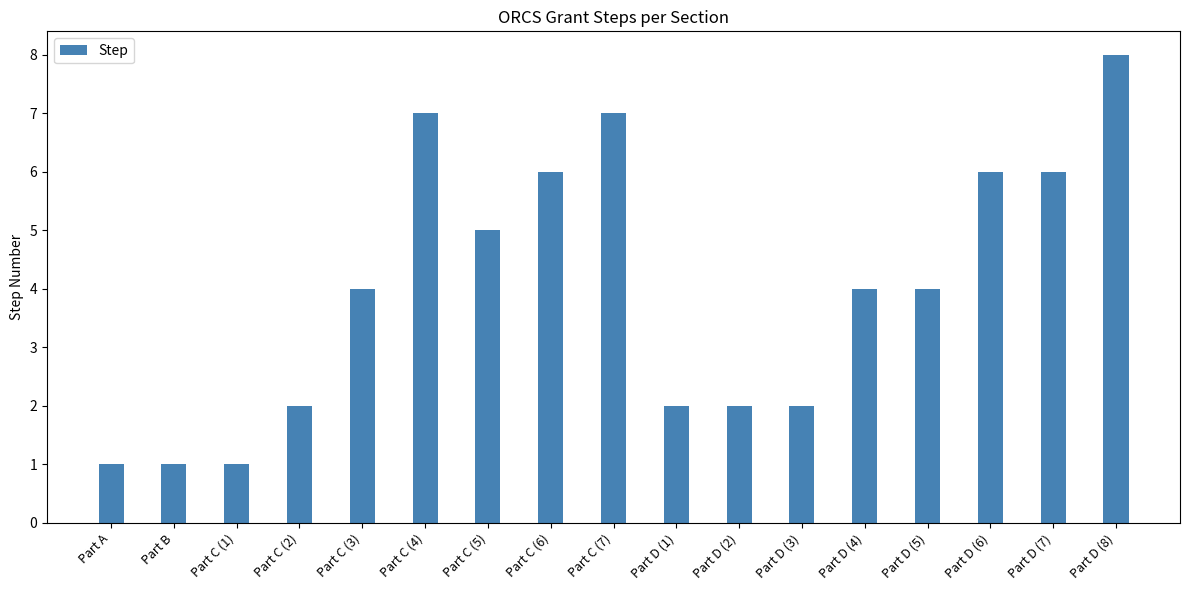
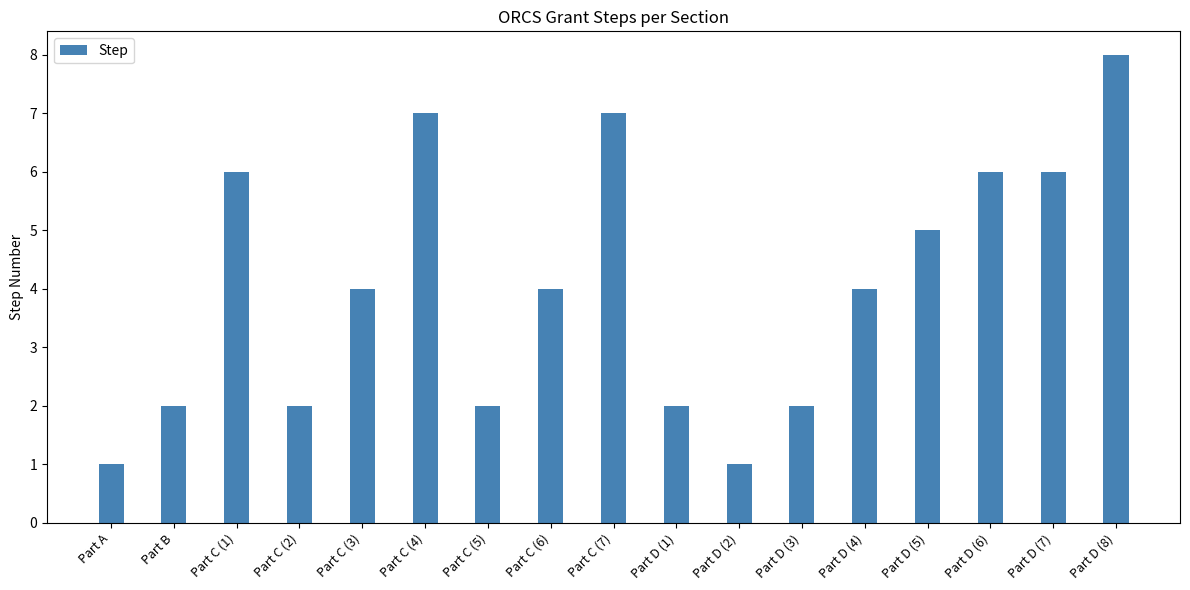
  {
    "Part A": 1,
-   "Part B": 1,
-   "Part C (1)": 1,
+   "Part B": 2,
+   "Part C (1)": 6,
    "Part C (2)": 2,
    "Part C (3)": 4,
    "Part C (4)": 7,
-   "Part C (5)": 5,
-   "Part C (6)": 6,
+   "Part C (5)": 2,
+   "Part C (6)": 4,
    "Part C (7)": 7,
    "Part D (1)": 2,
-   "Part D (2)": 2,
+   "Part D (2)": 1,
    "Part D (3)": 2,
    "Part D (4)": 4,
-   "Part D (5)": 4,
+   "Part D (5)": 5,
    "Part D (6)": 6,
    "Part D (7)": 6,
    "Part D (8)": 8
  }
